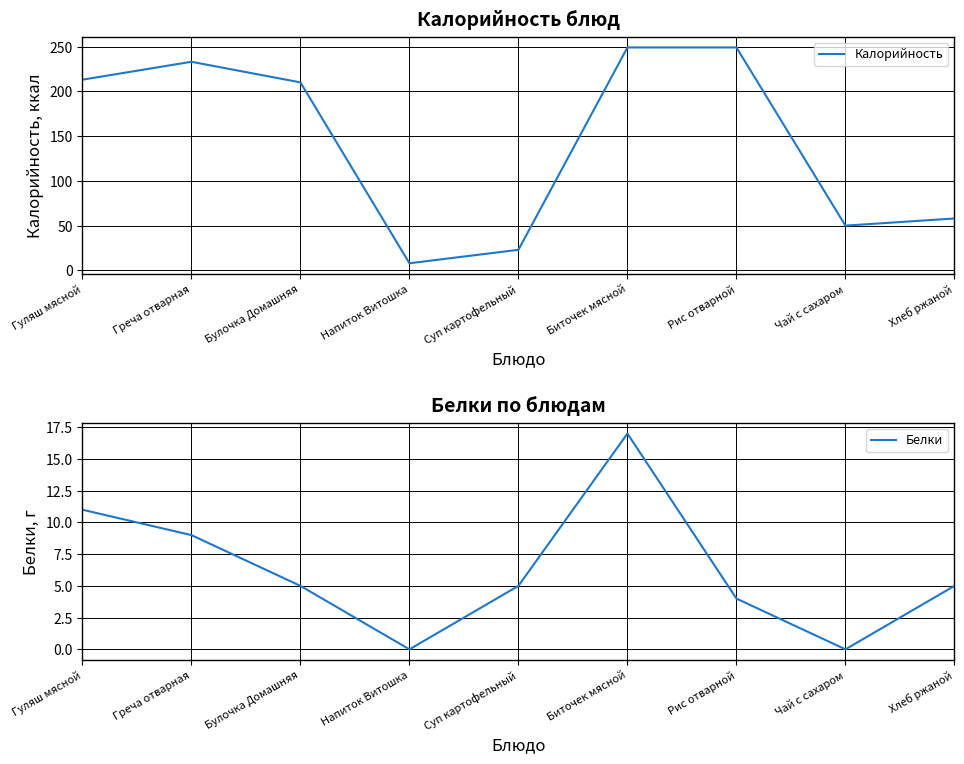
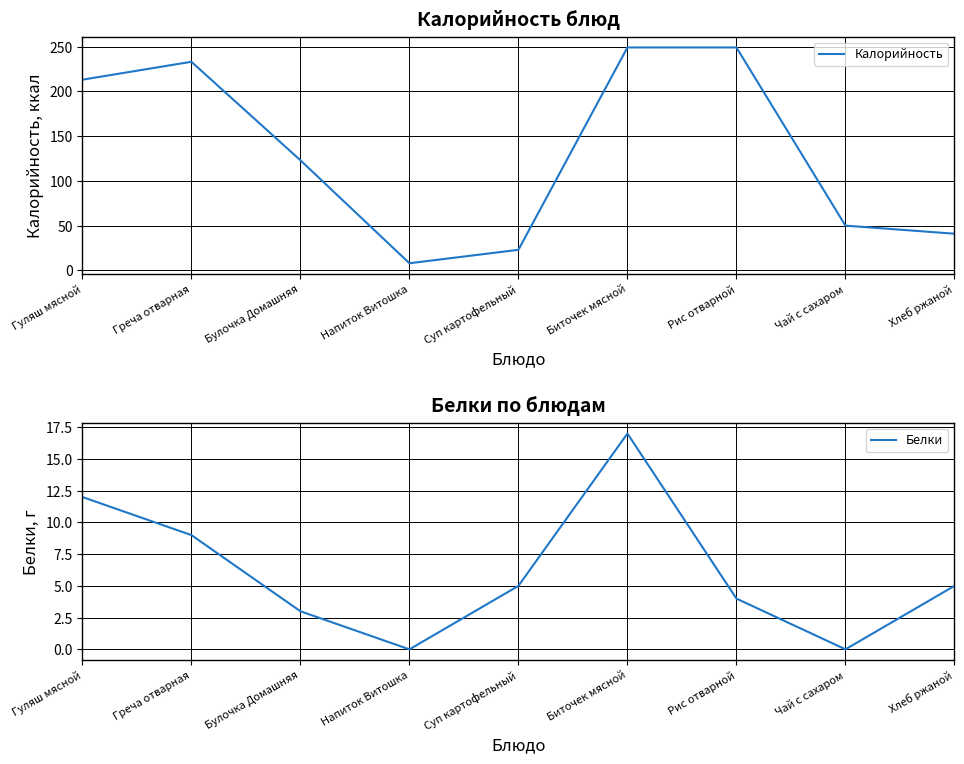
  {
    "Калорийность блюд": {
      "Гуляш мясной": 210,
      "Греча отварная": 230,
-     "Булочка Домашняя": 210,
+     "Булочка Домашняя": 120,
      "Напиток Витошка": 10,
      "Суп картофельный": 20,
      "Биточек мясной": 250,
      "Рис отварной": 250,
      "Чай с сахаром": 50,
-     "Хлеб ржаной": 60
+     "Хлеб ржаной": 40
    },
    "Белки по блюдам": {
-     "Гуляш мясной": 11,
+     "Гуляш мясной": 12,
      "Греча отварная": 9,
-     "Булочка Домашняя": 5,
+     "Булочка Домашняя": 3,
      "Напиток Витошка": 0,
      "Суп картофельный": 5,
      "Биточек мясной": 17,
      "Рис отварной": 4,
      "Чай с сахаром": 0,
      "Хлеб ржаной": 5
    }
  }
